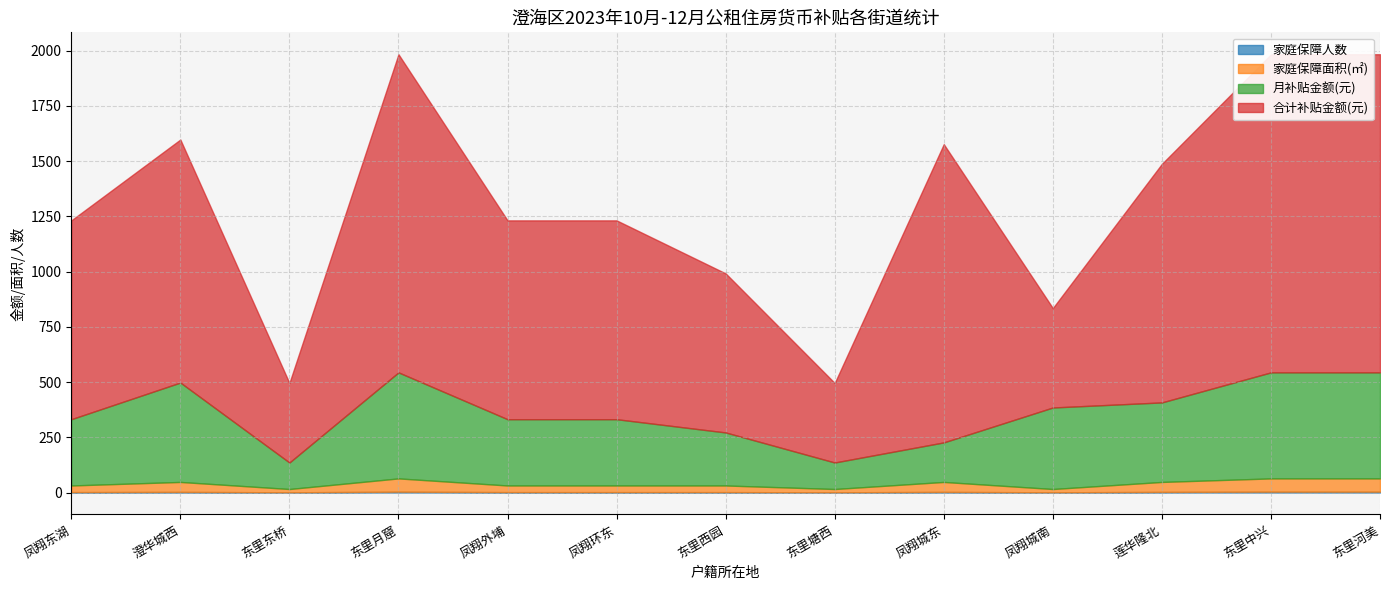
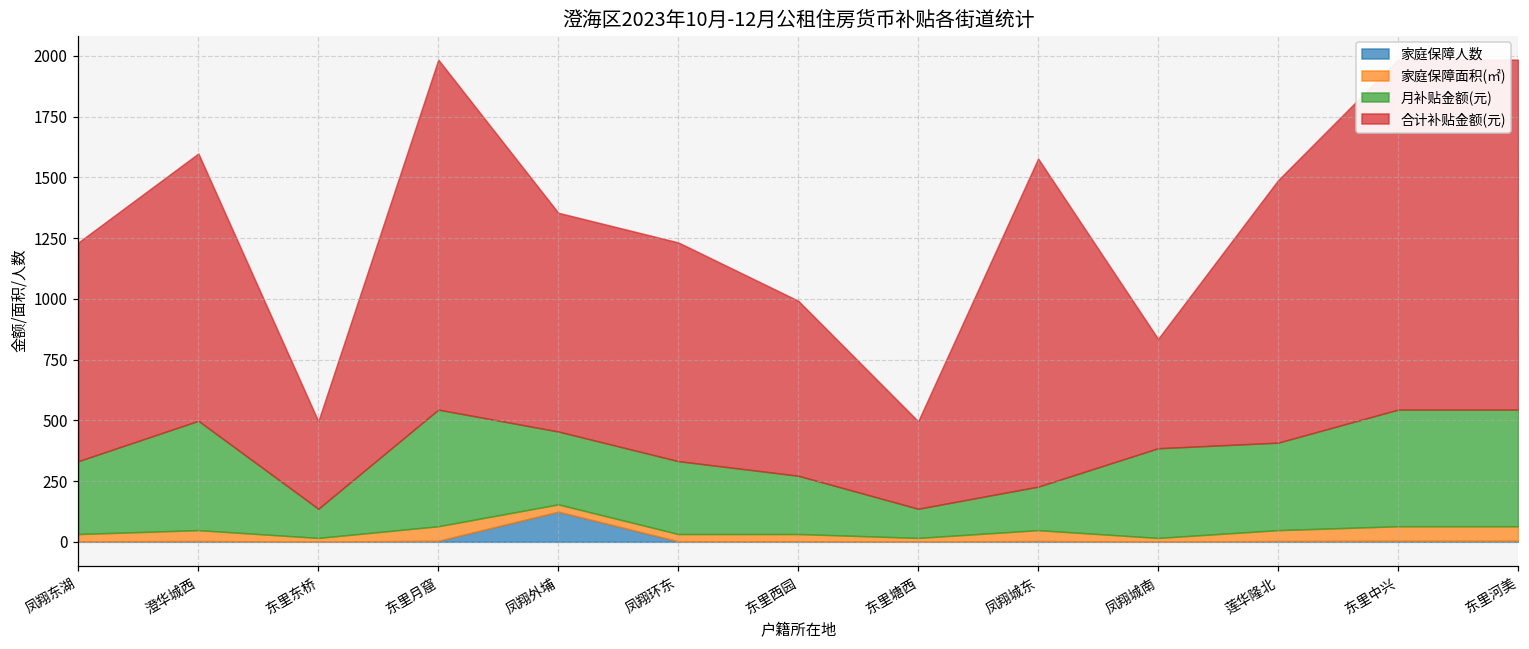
  {
    "家庭保障人数": {
-     "凤翔外埔": 0
+     "凤翔外埔": 120
    },
    "家庭保障面积(㎡)": {
      "凤翔东湖": 30,
      "澄华城西": 50,
      "东里东桥": 20,
      "东里月窟": 60,
      "凤翔外埔": 30,
      "凤翔环东": 30,
      "东里西园": 30,
      "东里塘西": 20,
      "凤翔城东": 50,
      "凤翔城南": 20,
      "莲华隆北": 50,
      "东里中兴": 60,
      "东里河美": 60
    },
    "月补贴金额(元)": {
      "凤翔东湖": 300,
      "澄华城西": 450,
      "东里东桥": 120,
      "东里月窟": 480,
      "凤翔外埔": 300,
      "凤翔环东": 300,
      "东里西园": 240,
      "东里塘西": 120,
      "凤翔城东": 180,
      "凤翔城南": 370,
      "莲华隆北": 360,
      "东里中兴": 480,
      "东里河美": 480
    },
    "合计补贴金额(元)": {
      "凤翔东湖": 900,
      "澄华城西": 1100,
      "东里东桥": 360,
      "东里月窟": 1440,
      "凤翔外埔": 900,
      "凤翔环东": 900,
      "东里西园": 720,
      "东里塘西": 360,
      "凤翔城东": 1350,
      "凤翔城南": 450,
      "莲华隆北": 1080,
      "东里河美": 1440
    }
  }
